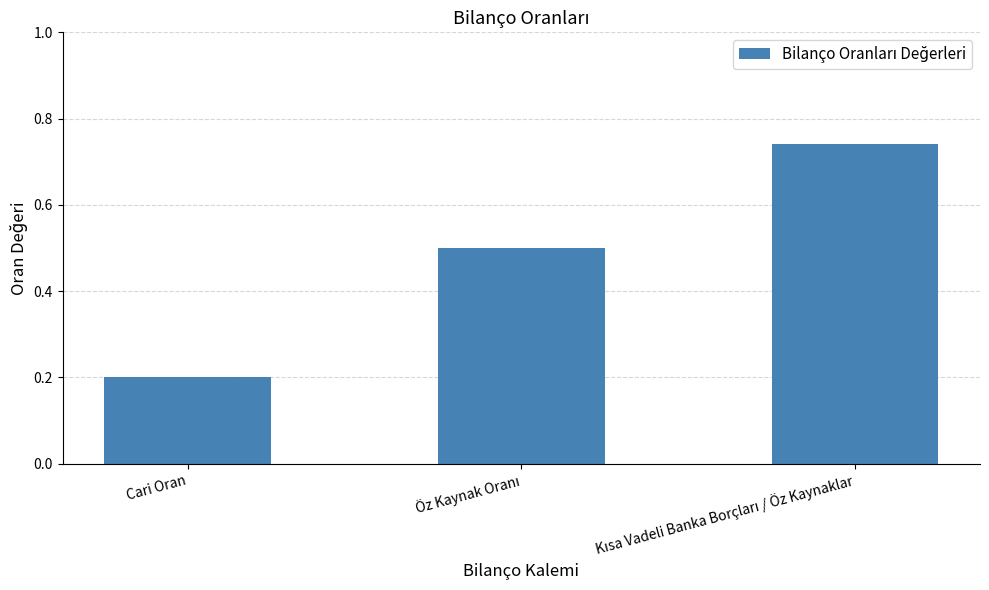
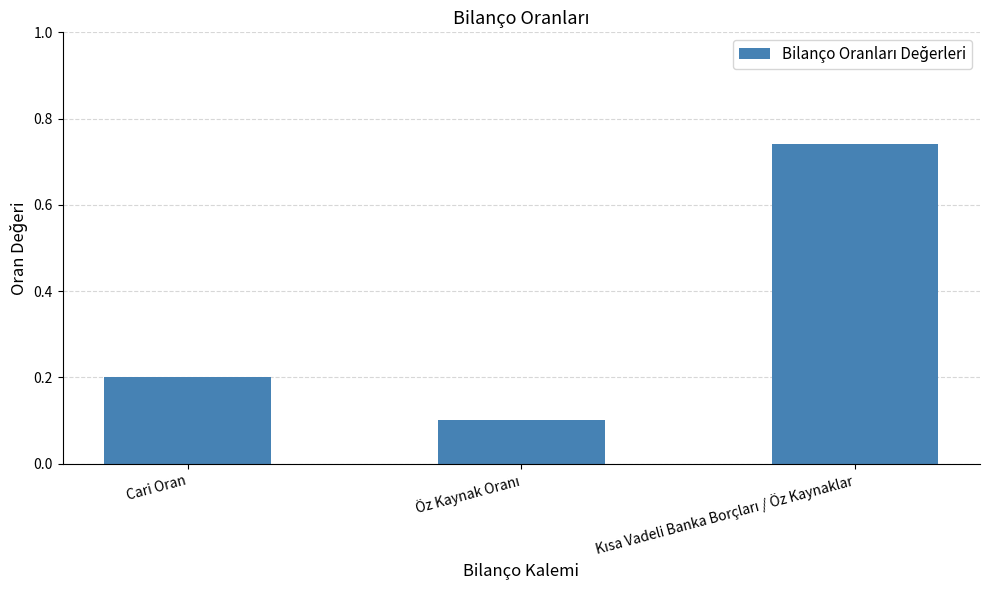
  {
    "Cari Oran": 0.2,
-   "Öz Kaynak Oranı": 0.5,
+   "Öz Kaynak Oranı": 0.1,
    "Kısa Vadeli Banka Borçları / Öz Kaynaklar": 0.74
  }
